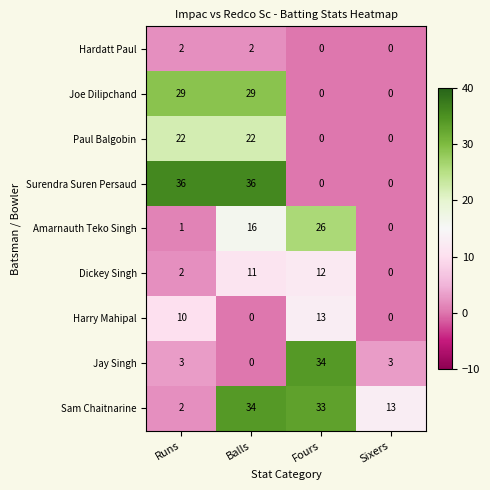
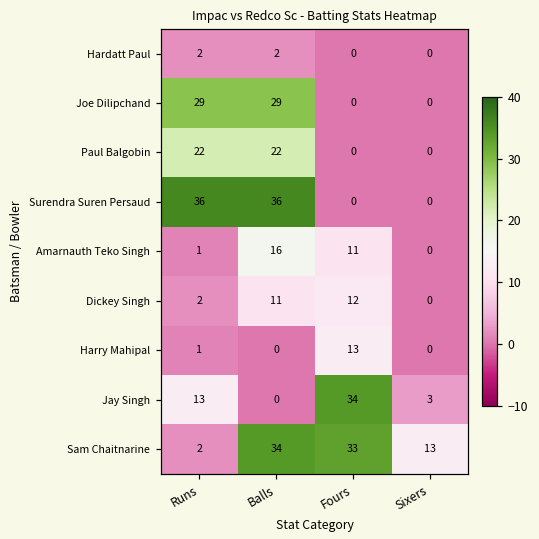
  {
    "Hardatt Paul": {
      "Runs": 2,
      "Balls": 2,
      "Fours": 0,
      "Sixers": 0
    },
    "Joe Dilipchand": {
      "Runs": 29,
      "Balls": 29,
      "Fours": 0,
      "Sixers": 0
    },
    "Paul Balgobin": {
      "Runs": 22,
      "Balls": 22,
      "Fours": 0,
      "Sixers": 0
    },
    "Surendra Suren Persaud": {
      "Runs": 36,
      "Balls": 36,
      "Fours": 0,
      "Sixers": 0
    },
    "Amarnauth Teko Singh": {
      "Runs": 1,
      "Balls": 16,
-     "Fours": 26,
+     "Fours": 11,
      "Sixers": 0
    },
    "Dickey Singh": {
      "Runs": 2,
      "Balls": 11,
      "Fours": 12,
      "Sixers": 0
    },
    "Harry Mahipal": {
-     "Runs": 10,
+     "Runs": 1,
      "Balls": 0,
      "Fours": 13,
      "Sixers": 0
    },
    "Jay Singh": {
-     "Runs": 3,
+     "Runs": 13,
      "Balls": 0,
      "Fours": 34,
      "Sixers": 3
    },
    "Sam Chaitnarine": {
      "Runs": 2,
      "Balls": 34,
      "Fours": 33,
      "Sixers": 13
    }
  }
